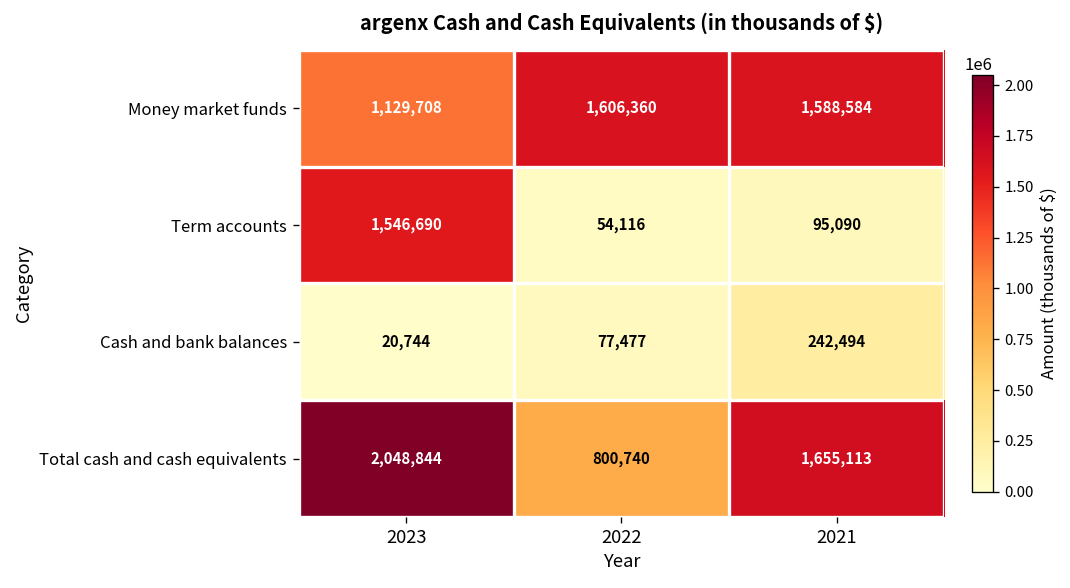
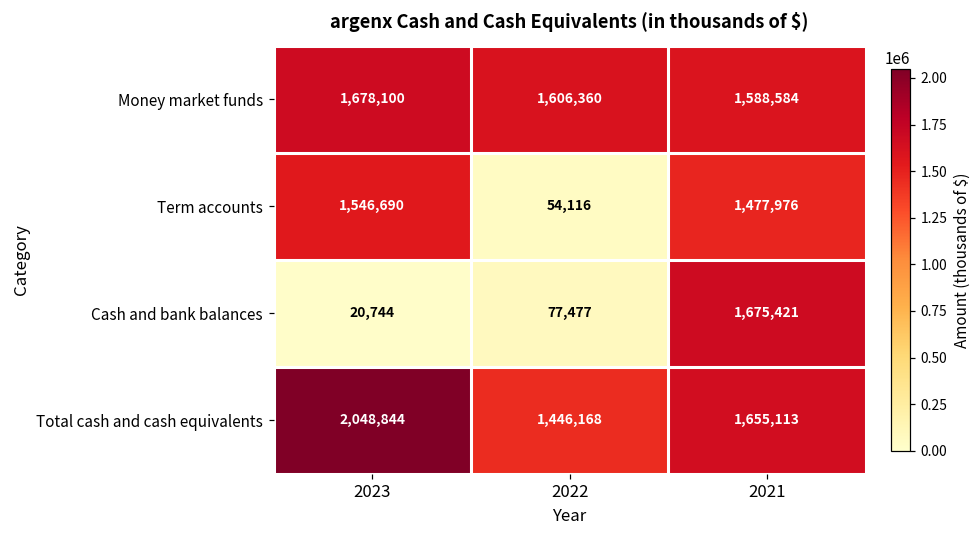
  {
    "Money market funds": {
-     "2023": "1,129,708",
+     "2023": "1,678,100",
      "2022": "1,606,360",
      "2021": "1,588,584"
    },
    "Term accounts": {
      "2023": "1,546,690",
      "2022": "54,116",
-     "2021": "95,090"
+     "2021": "1,477,976"
    },
    "Cash and bank balances": {
      "2023": "20,744",
      "2022": "77,477",
-     "2021": "242,494"
+     "2021": "1,675,421"
    },
    "Total cash and cash equivalents": {
      "2023": "2,048,844",
-     "2022": "800,740",
+     "2022": "1,446,168",
      "2021": "1,655,113"
    }
  }
